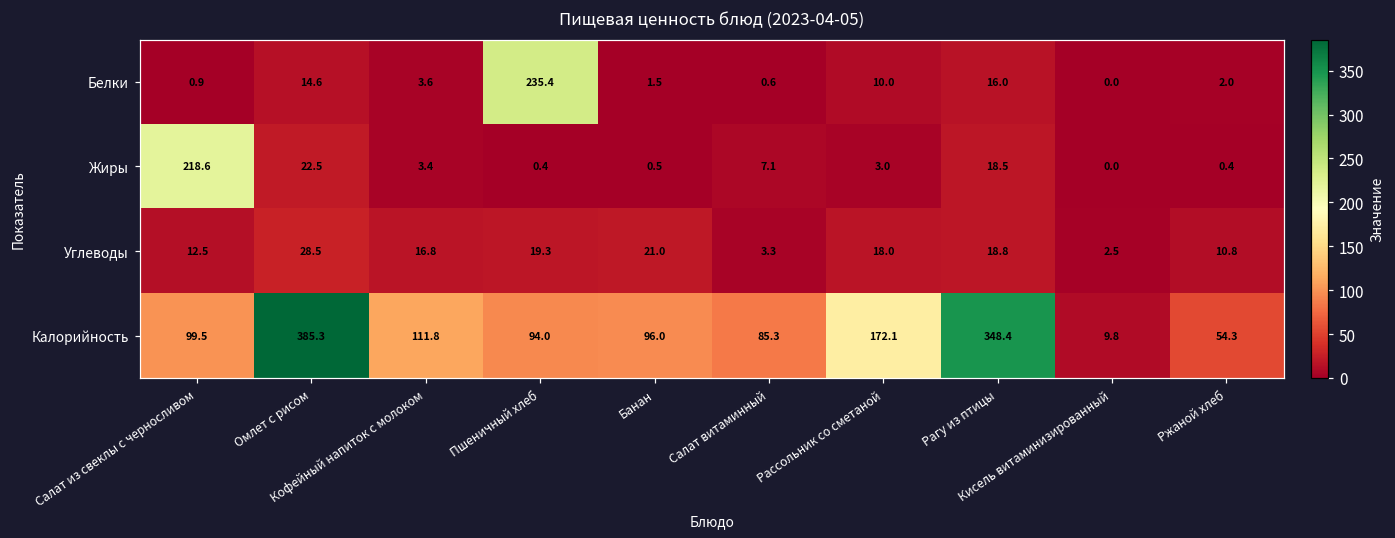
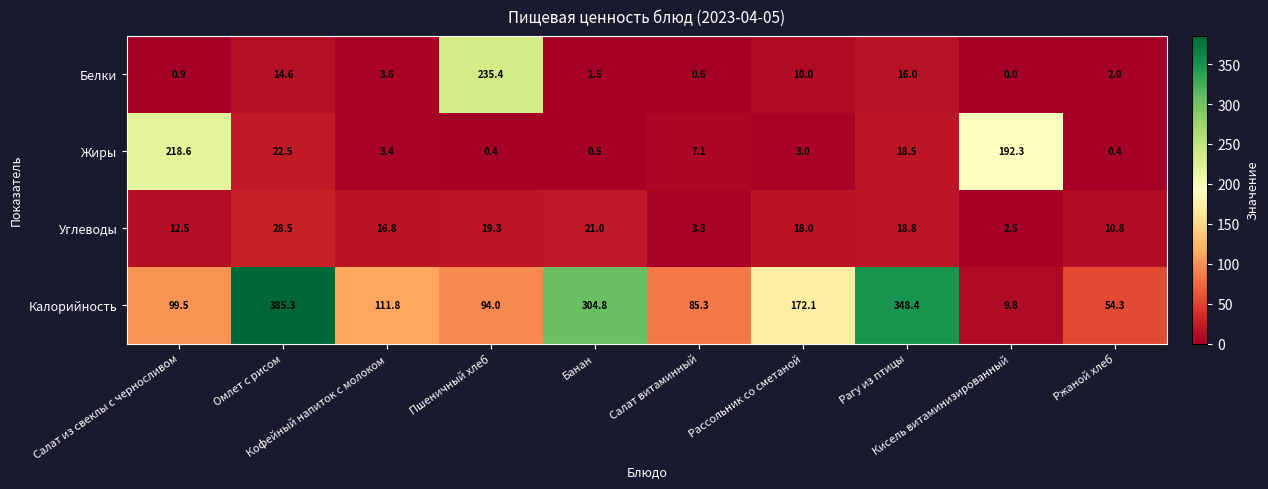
  {
    "Белки": {
      "Салат из свеклы с черносливом": 0.9,
      "Омлет с рисом": 14.6,
      "Кофейный напиток с молоком": 3.6,
      "Пшеничный хлеб": 235.4,
      "Банан": 1.5,
      "Салат витаминный": 0.6,
      "Рассольник со сметаной": 10.0,
      "Рагу из птицы": 16.0,
      "Кисель витаминизированный": 0.0,
      "Ржаной хлеб": 2.0
    },
    "Жиры": {
      "Салат из свеклы с черносливом": 218.6,
      "Омлет с рисом": 22.5,
      "Кофейный напиток с молоком": 3.4,
      "Пшеничный хлеб": 0.4,
      "Банан": 0.5,
      "Салат витаминный": 7.1,
      "Рассольник со сметаной": 3.0,
      "Рагу из птицы": 18.5,
-     "Кисель витаминизированный": 0.0,
+     "Кисель витаминизированный": 192.3,
      "Ржаной хлеб": 0.4
    },
    "Углеводы": {
      "Салат из свеклы с черносливом": 12.5,
      "Омлет с рисом": 28.5,
      "Кофейный напиток с молоком": 16.8,
      "Пшеничный хлеб": 19.3,
      "Банан": 21.0,
      "Салат витаминный": 3.3,
      "Рассольник со сметаной": 18.0,
      "Рагу из птицы": 18.8,
      "Кисель витаминизированный": 2.5,
      "Ржаной хлеб": 10.8
    },
    "Калорийность": {
      "Салат из свеклы с черносливом": 99.5,
      "Омлет с рисом": 385.3,
      "Кофейный напиток с молоком": 111.8,
      "Пшеничный хлеб": 94.0,
-     "Банан": 96.0,
+     "Банан": 304.8,
      "Салат витаминный": 85.3,
      "Рассольник со сметаной": 172.1,
      "Рагу из птицы": 348.4,
      "Кисель витаминизированный": 9.8,
      "Ржаной хлеб": 54.3
    }
  }
